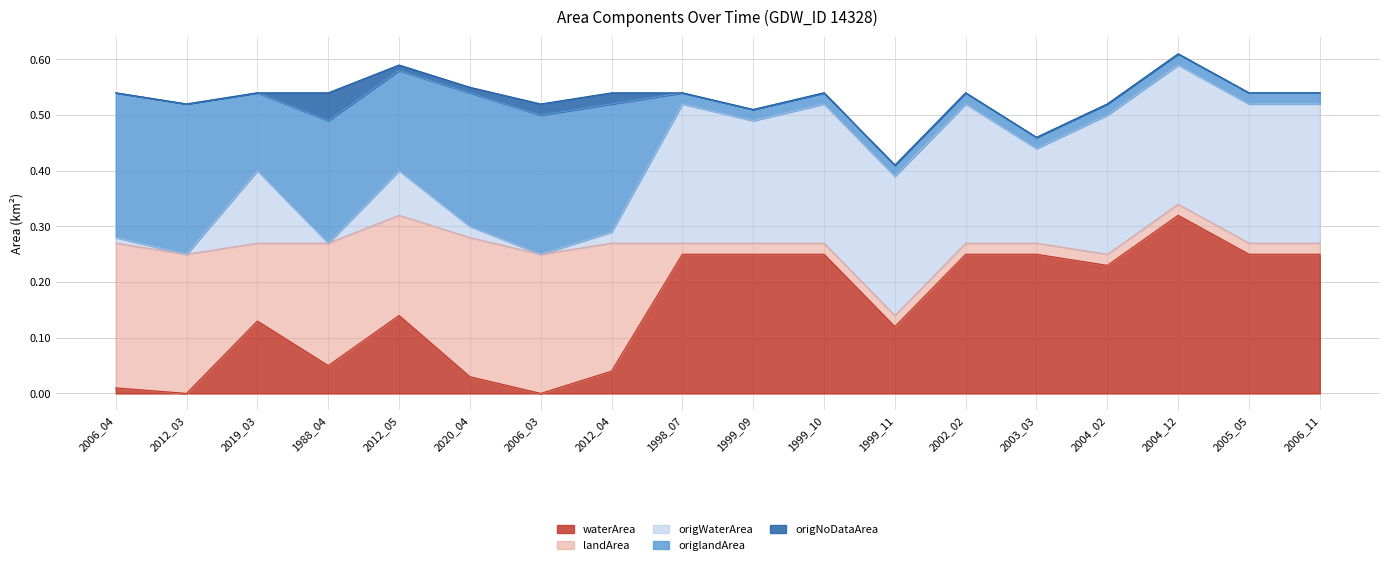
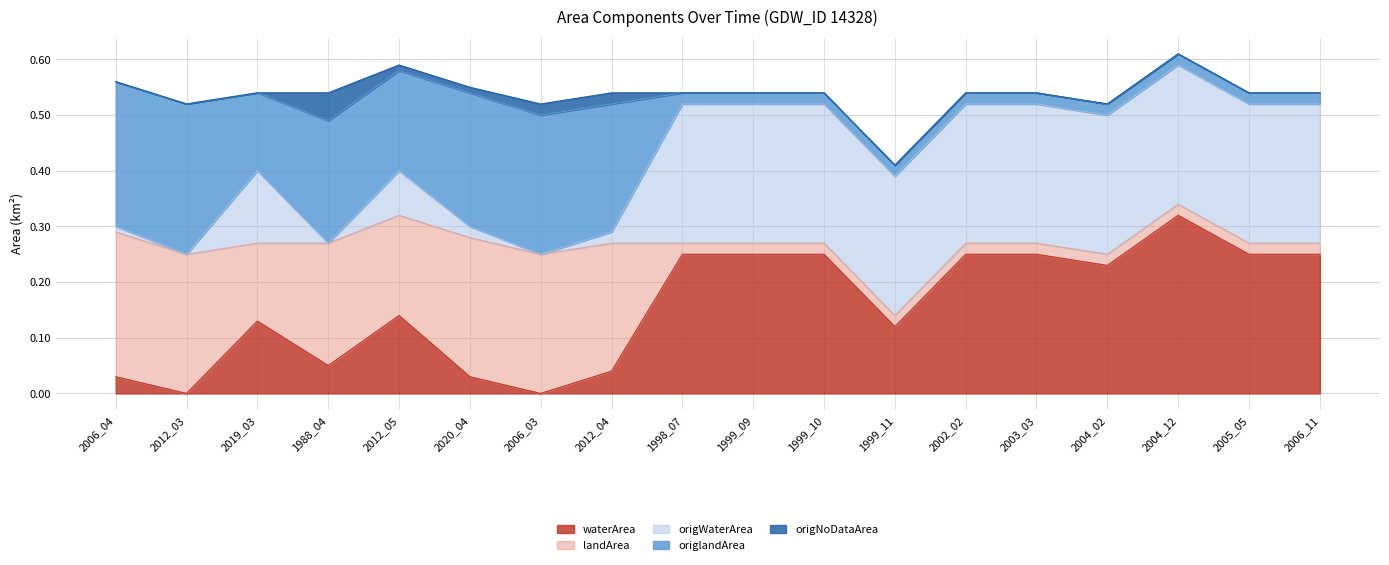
  {
    "waterArea": {
-     "2006_04": 0.01,
+     "2006_04": 0.03,
      "2012_03": 0.00,
      "2019_03": 0.13,
      "1988_04": 0.05,
      "2012_05": 0.14,
      "2020_04": 0.03,
      "2006_03": 0.00,
      "2012_04": 0.04,
      "1998_07": 0.25,
      "1999_09": 0.25,
      "1999_10": 0.25,
      "1999_11": 0.12,
      "2002_02": 0.25,
      "2003_03": 0.25,
      "2004_02": 0.23,
      "2004_12": 0.32,
      "2005_05": 0.25,
      "2006_11": 0.25
    },
    "landArea": {
      "2006_04": 0.26,
      "2019_03": 0.14,
      "2012_05": 0.18,
      "2020_04": 0.25,
      "2012_04": 0.23,
      "1998_07": 0.02,
      "1999_09": 0.02,
      "1999_10": 0.02,
      "1999_11": 0.02,
      "2002_02": 0.02,
      "2003_03": 0.02,
      "2004_02": 0.02,
      "2004_12": 0.02,
      "2005_05": 0.02,
      "2006_11": 0.02
    },
    "origWaterArea": {
      "2006_04": 0.01,
      "2019_03": 0.13,
      "2012_05": 0.08,
      "2020_04": 0.02,
      "2012_04": 0.02,
      "1998_07": 0.25,
-     "1999_09": 0.22,
+     "1999_09": 0.25,
      "1999_10": 0.25,
      "1999_11": 0.25,
      "2002_02": 0.25,
-     "2003_03": 0.17,
+     "2003_03": 0.25,
      "2004_02": 0.25,
      "2004_12": 0.25,
      "2005_05": 0.25,
      "2006_11": 0.25
    },
    "origlandArea": {
      "1988_04": 0.22,
      "2012_05": 0.18,
      "2020_04": 0.24,
      "2006_03": 0.25,
      "2012_04": 0.23
    },
    "origNoDataArea": {
      "1988_04": 0.05,
      "2012_05": 0.01,
      "2020_04": 0.01,
      "2006_03": 0.02,
      "2012_04": 0.02
    }
  }
